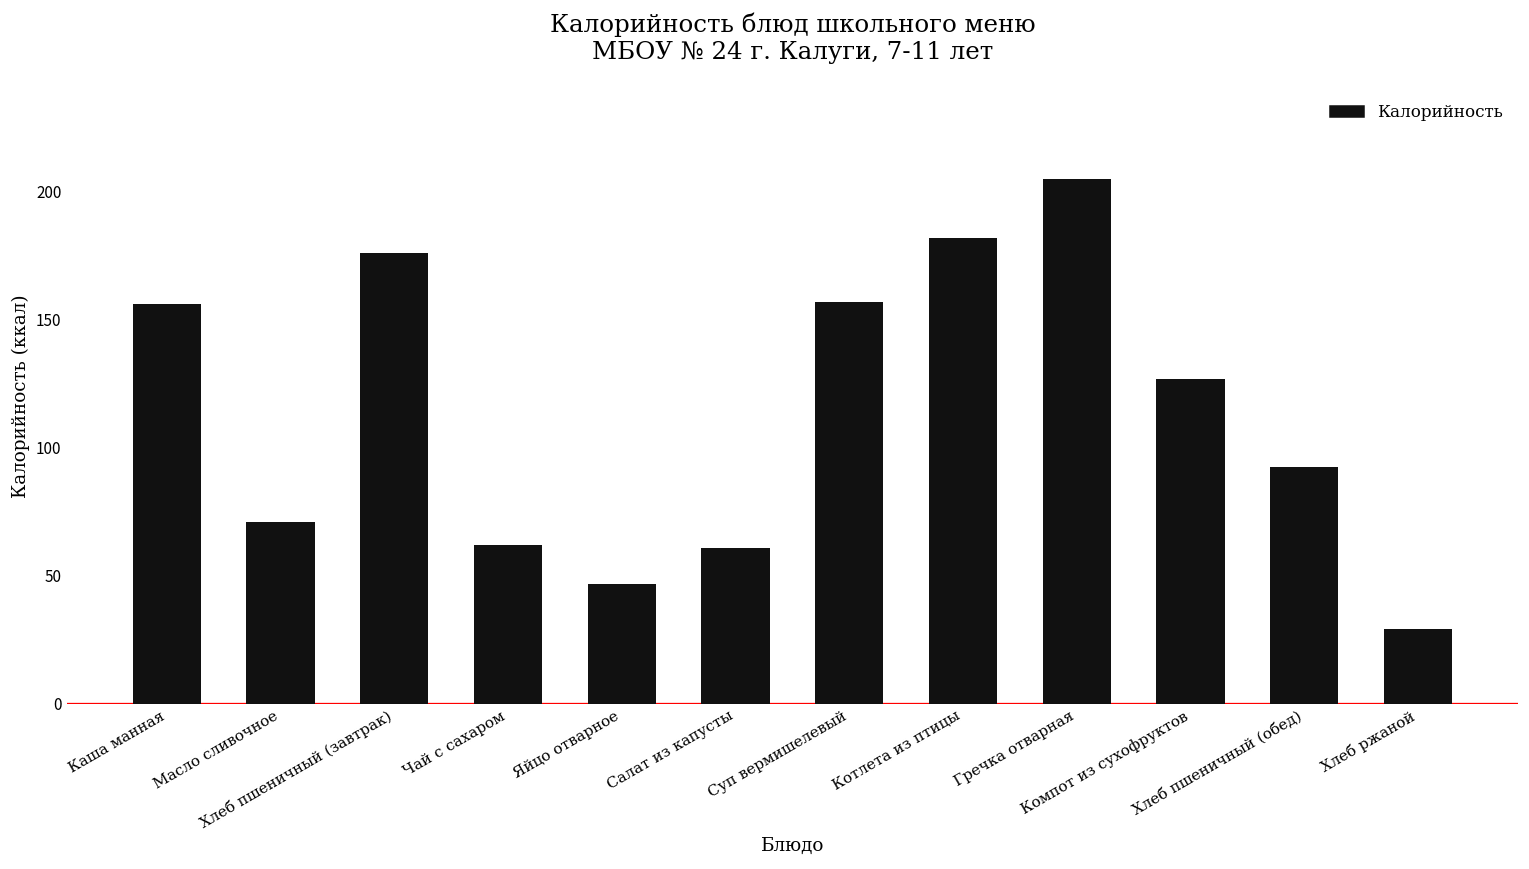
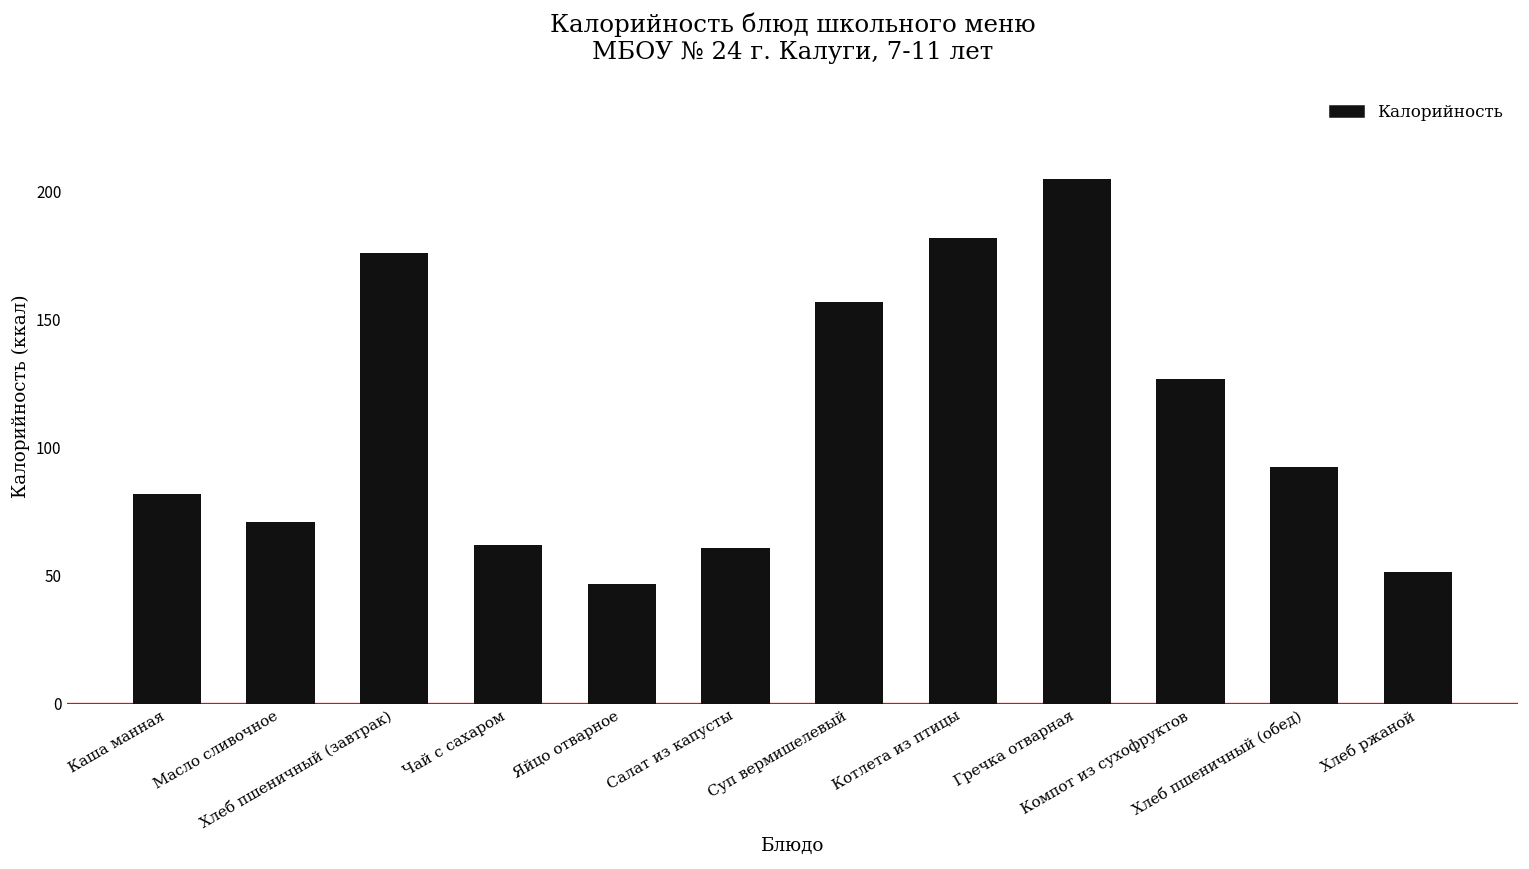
  {
-   "Каша манная": 156,
+   "Каша манная": 82,
    "Масло сливочное": 71,
    "Хлеб пшеничный (завтрак)": 176,
    "Чай с сахаром": 62,
    "Яйцо отварное": 47,
    "Салат из капусты": 61,
    "Суп вермишелевый": 157,
    "Котлета из птицы": 182,
    "Гречка отварная": 205,
    "Компот из сухофруктов": 127,
    "Хлеб пшеничный (обед)": 93,
-   "Хлеб ржаной": 29
+   "Хлеб ржаной": 51
  }
